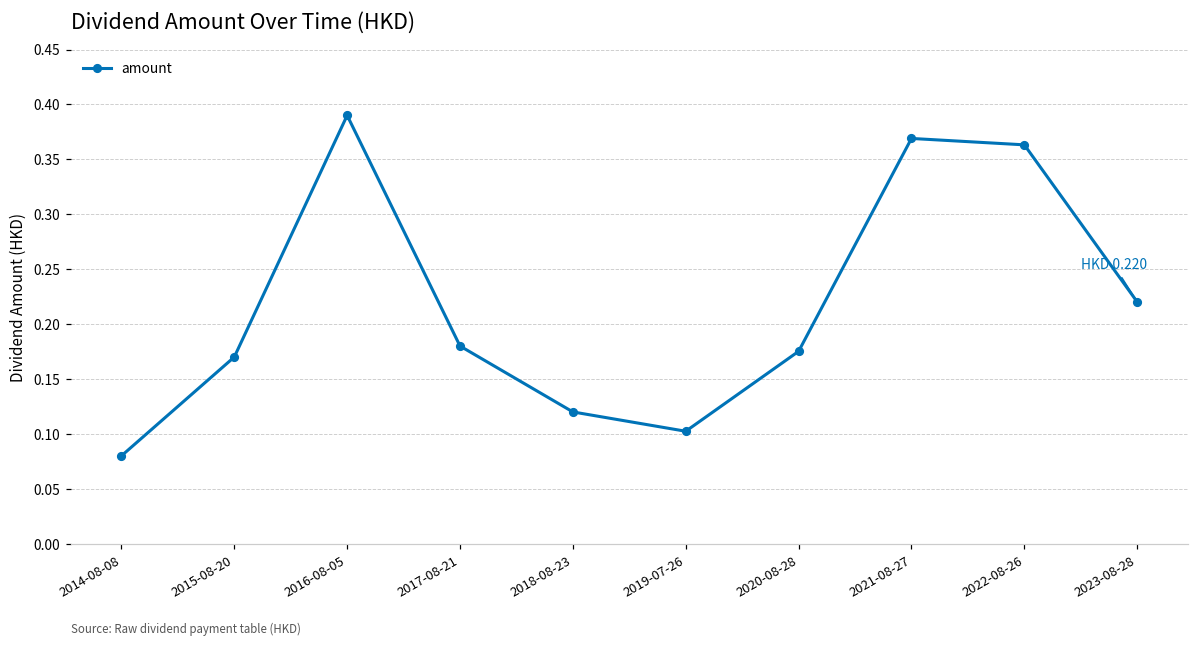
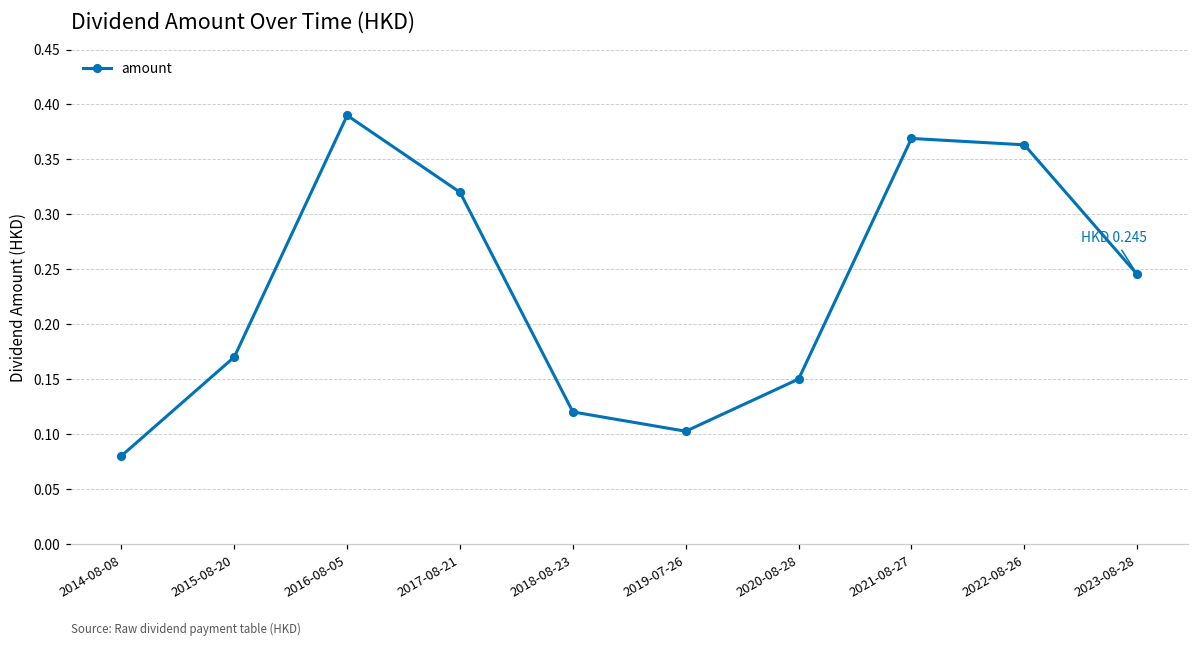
  {
-   "2017-08-21": 0.18,
-   "2020-08-28": 0.18,
-   "2023-08-28": 0.220
+   "2017-08-21": 0.32,
+   "2020-08-28": 0.15,
+   "2023-08-28": 0.245
  }
